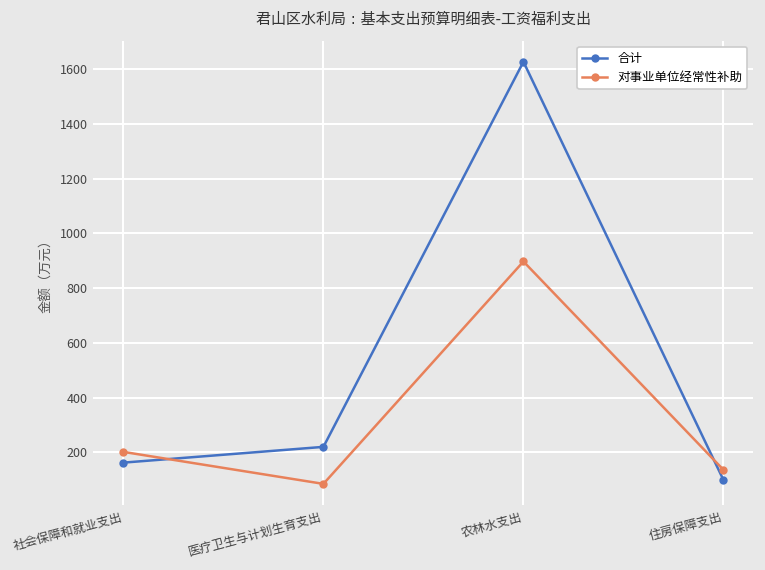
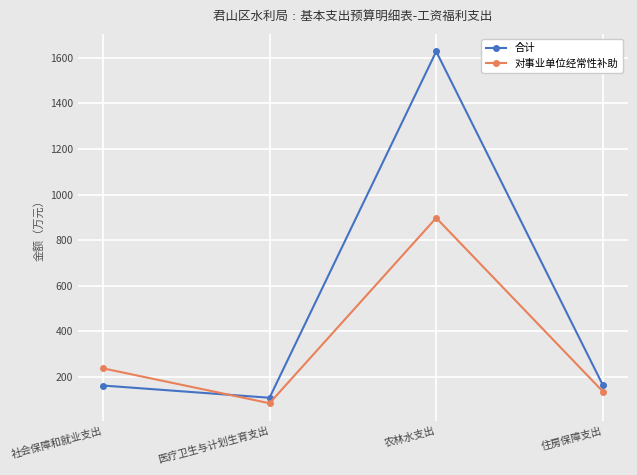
  {
    "合计": {
      "社会保障和就业支出": 160,
-     "医疗卫生与计划生育支出": 220,
+     "医疗卫生与计划生育支出": 110,
      "农林水支出": 1630,
-     "住房保障支出": 100
+     "住房保障支出": 160
    },
    "对事业单位经常性补助": {
-     "社会保障和就业支出": 200,
+     "社会保障和就业支出": 240,
      "医疗卫生与计划生育支出": 90,
      "农林水支出": 900,
      "住房保障支出": 140
    }
  }
